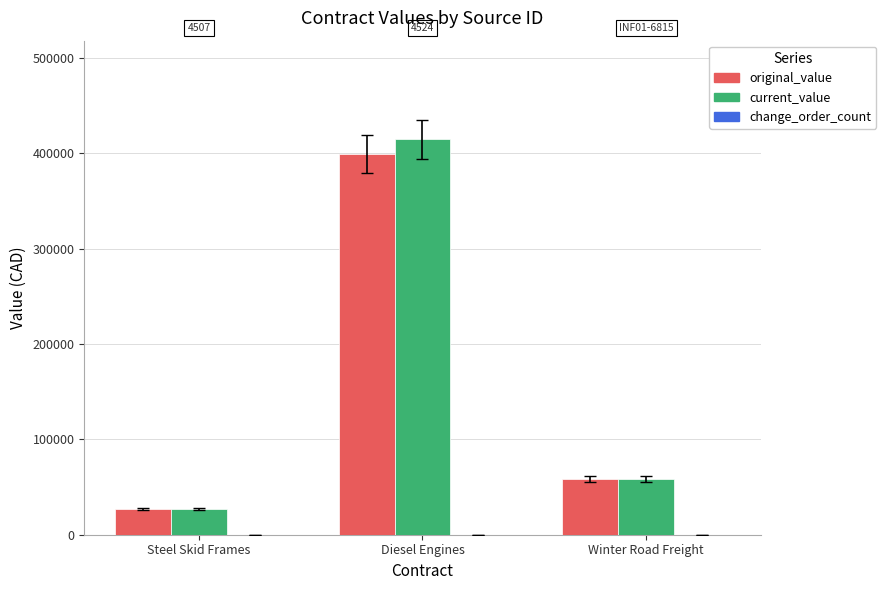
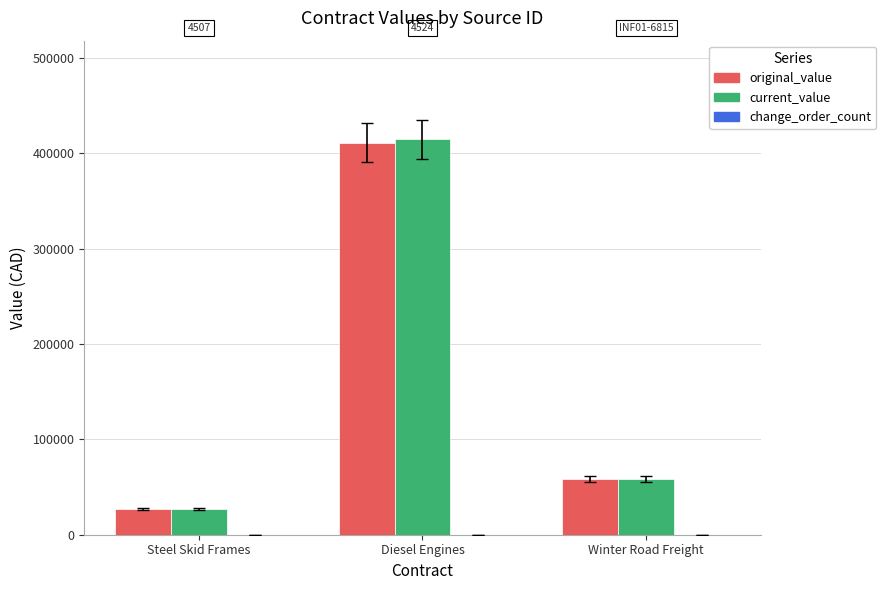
  {
    "original_value": {
      "Steel Skid Frames": 30000,
-     "Diesel Engines": 400000,
+     "Diesel Engines": 410000,
      "Winter Road Freight": 60000
    },
    "current_value": {
      "Steel Skid Frames": 30000,
      "Diesel Engines": 410000,
      "Winter Road Freight": 60000
    },
    "change_order_count": {
      "Steel Skid Frames": 0,
      "Diesel Engines": 0,
      "Winter Road Freight": 0
    }
  }
